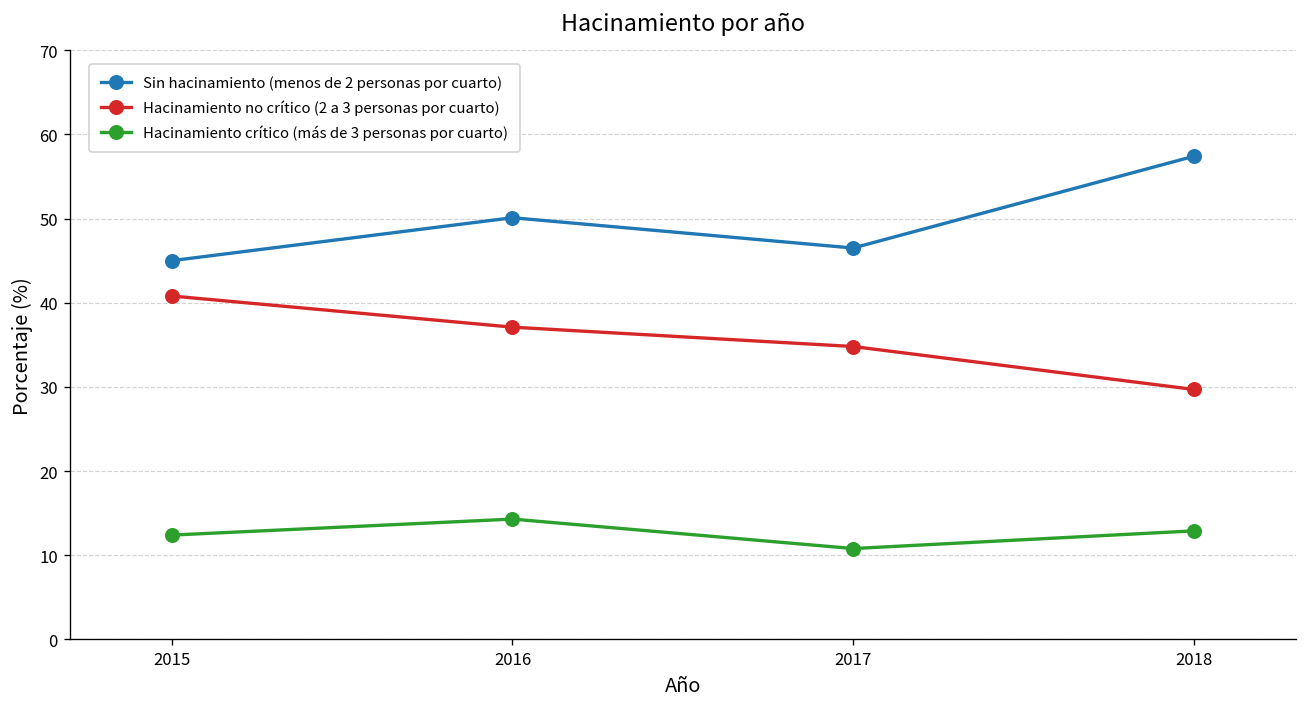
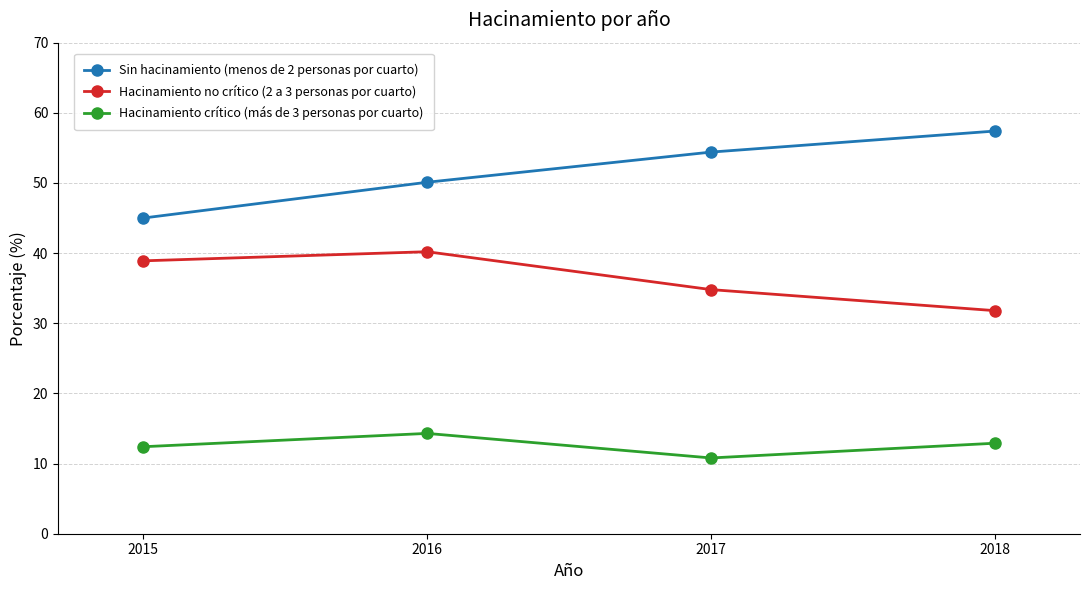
  {
    "Sin hacinamiento (menos de 2 personas por cuarto)": {
      "2015": 45,
      "2016": 50,
-     "2017": 47,
+     "2017": 54,
      "2018": 57
    },
    "Hacinamiento no crítico (2 a 3 personas por cuarto)": {
-     "2015": 41,
-     "2016": 37,
+     "2015": 39,
+     "2016": 40,
      "2017": 35,
-     "2018": 30
+     "2018": 32
    },
    "Hacinamiento crítico (más de 3 personas por cuarto)": {
      "2015": 12,
      "2016": 14,
      "2017": 11,
      "2018": 13
    }
  }
